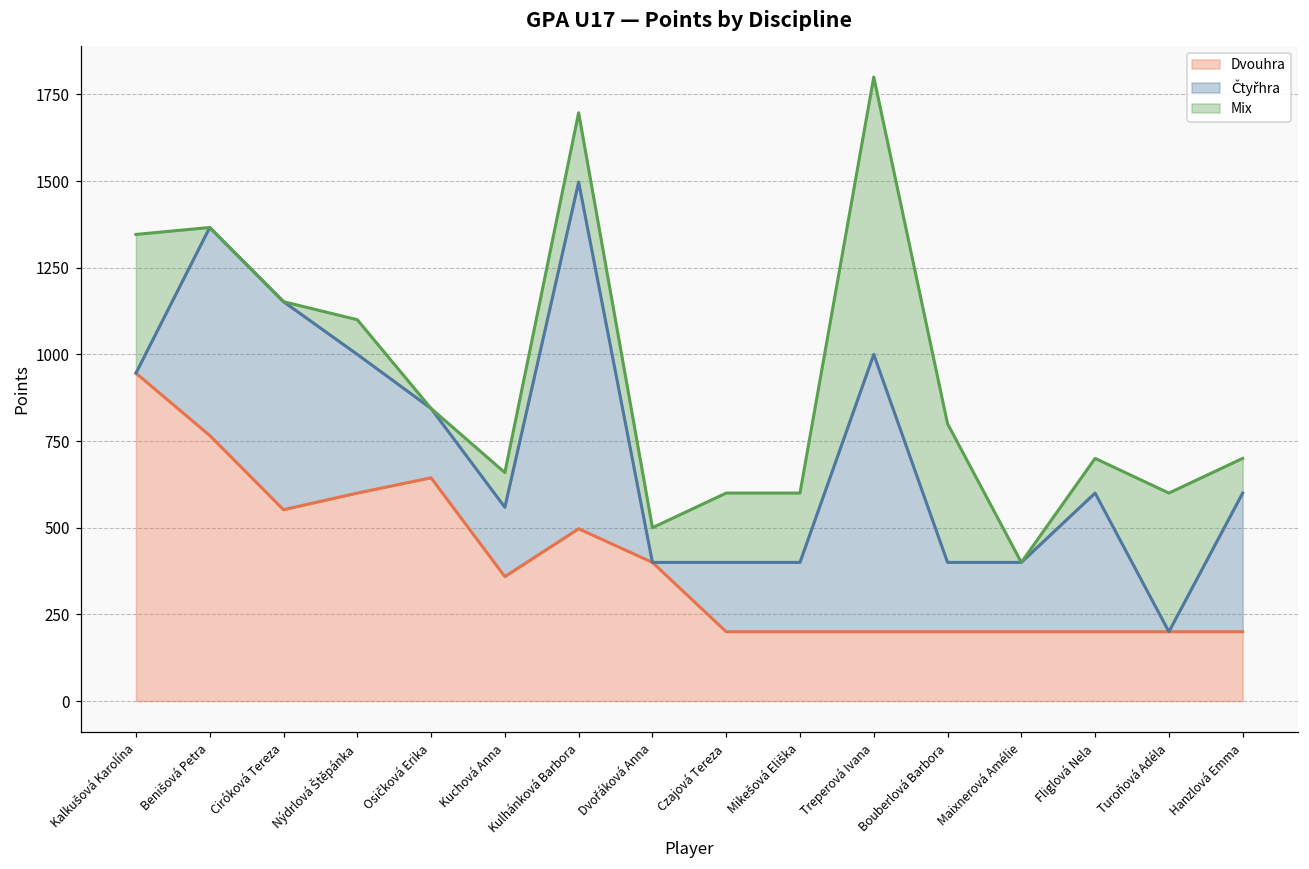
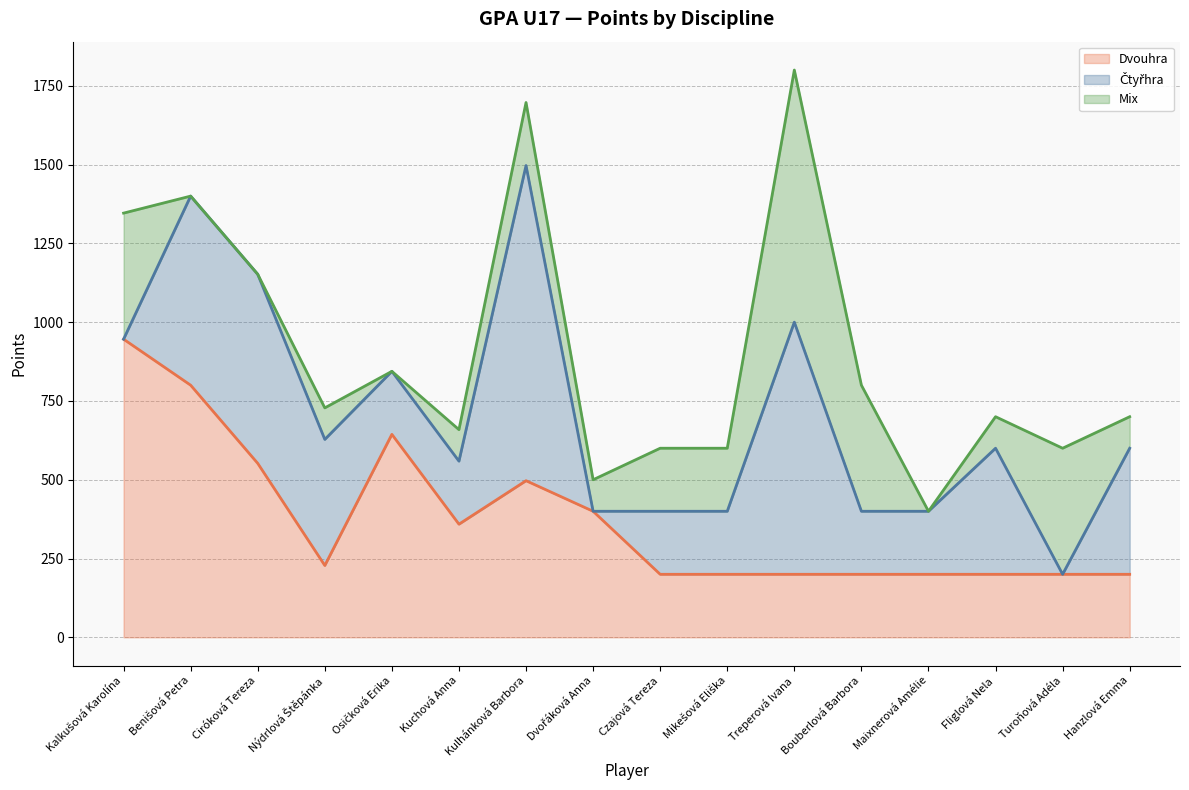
  {
    "Dvouhra": {
-     "Benišová Petra": 770,
+     "Benišová Petra": 800,
      "Ciróková Tereza": 550,
-     "Nýdrlová Štěpánka": 600,
+     "Nýdrlová Štěpánka": 230,
      "Osičková Erika": 640,
      "Kuchová Anna": 360,
      "Kulhánková Barbora": 500,
      "Czajová Tereza": 200,
      "Mikešová Eliška": 200,
      "Treperová Ivana": 200,
      "Bouberlová Barbora": 200,
      "Maixnerová Amélie": 200,
      "Fliglová Nela": 200,
      "Hanzlová Emma": 200
    }
  }
